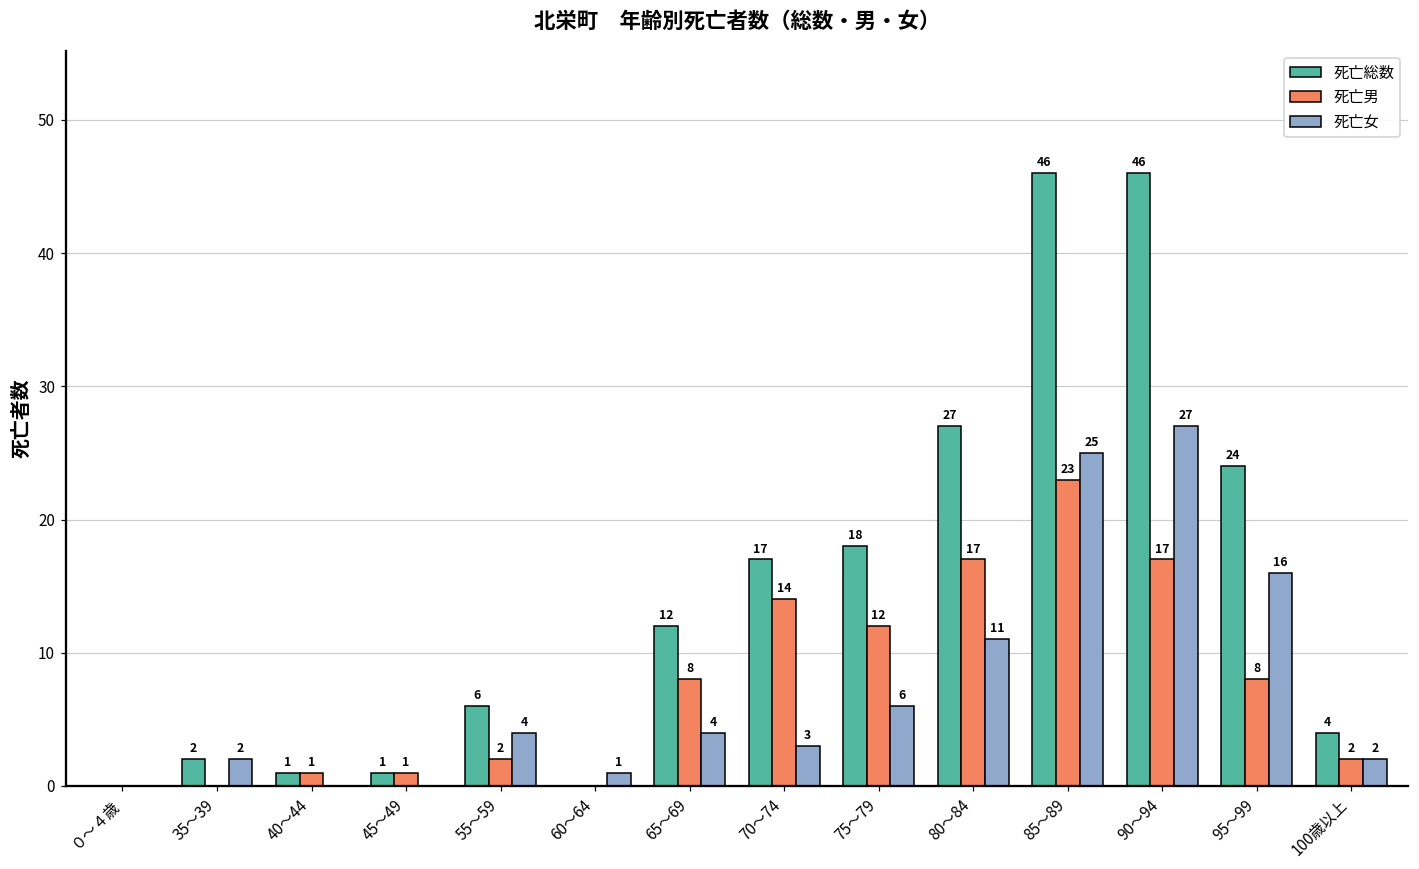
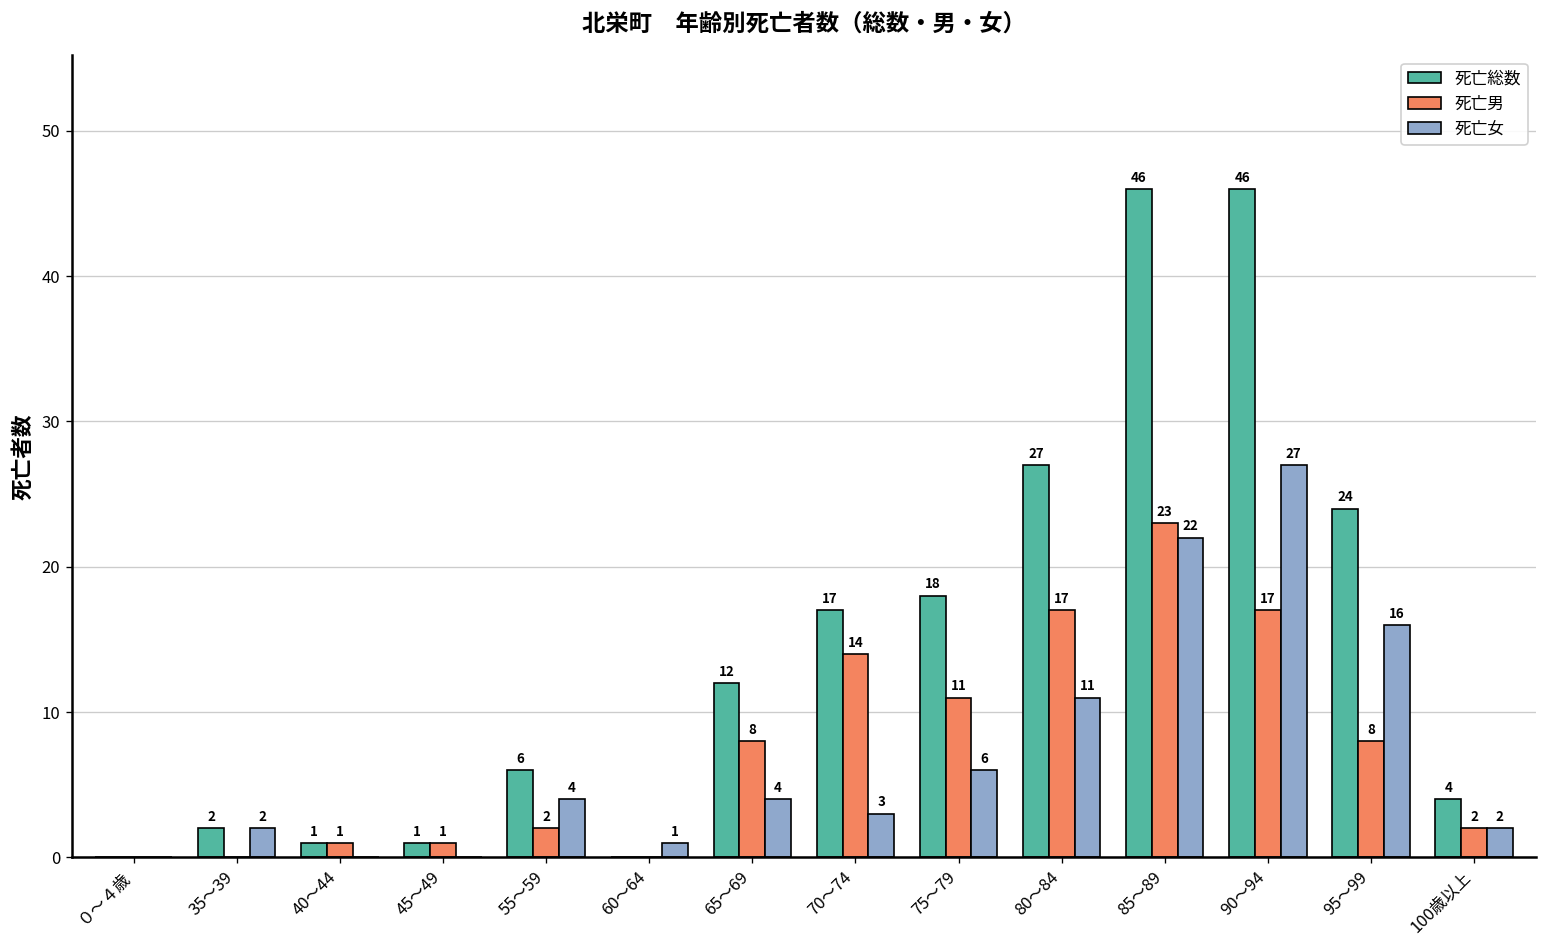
  {
    "死亡総数": {
      "35～39": 2,
      "40～44": 1,
      "45～49": 1,
      "55～59": 6,
      "65～69": 12,
      "70～74": 17,
      "75～79": 18,
      "80～84": 27,
      "85～89": 46,
      "90～94": 46,
      "95～99": 24,
      "100歳以上": 4
    },
    "死亡男": {
      "40～44": 1,
      "45～49": 1,
      "55～59": 2,
      "65～69": 8,
      "70～74": 14,
-     "75～79": 12,
+     "75～79": 11,
      "80～84": 17,
      "85～89": 23,
      "90～94": 17,
      "95～99": 8,
      "100歳以上": 2
    },
    "死亡女": {
      "35～39": 2,
      "55～59": 4,
      "60～64": 1,
      "65～69": 4,
      "70～74": 3,
      "75～79": 6,
      "80～84": 11,
-     "85～89": 25,
+     "85～89": 22,
      "90～94": 27,
      "95～99": 16,
      "100歳以上": 2
    }
  }
